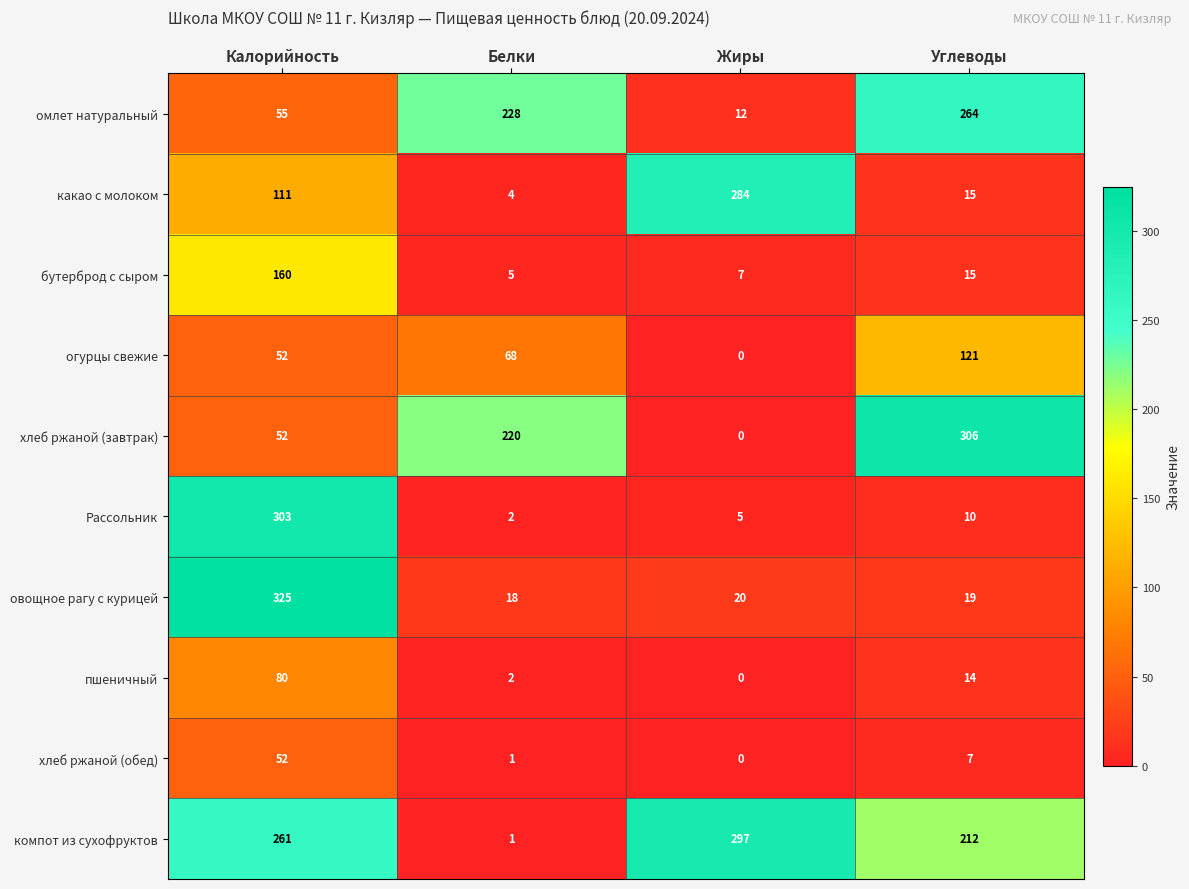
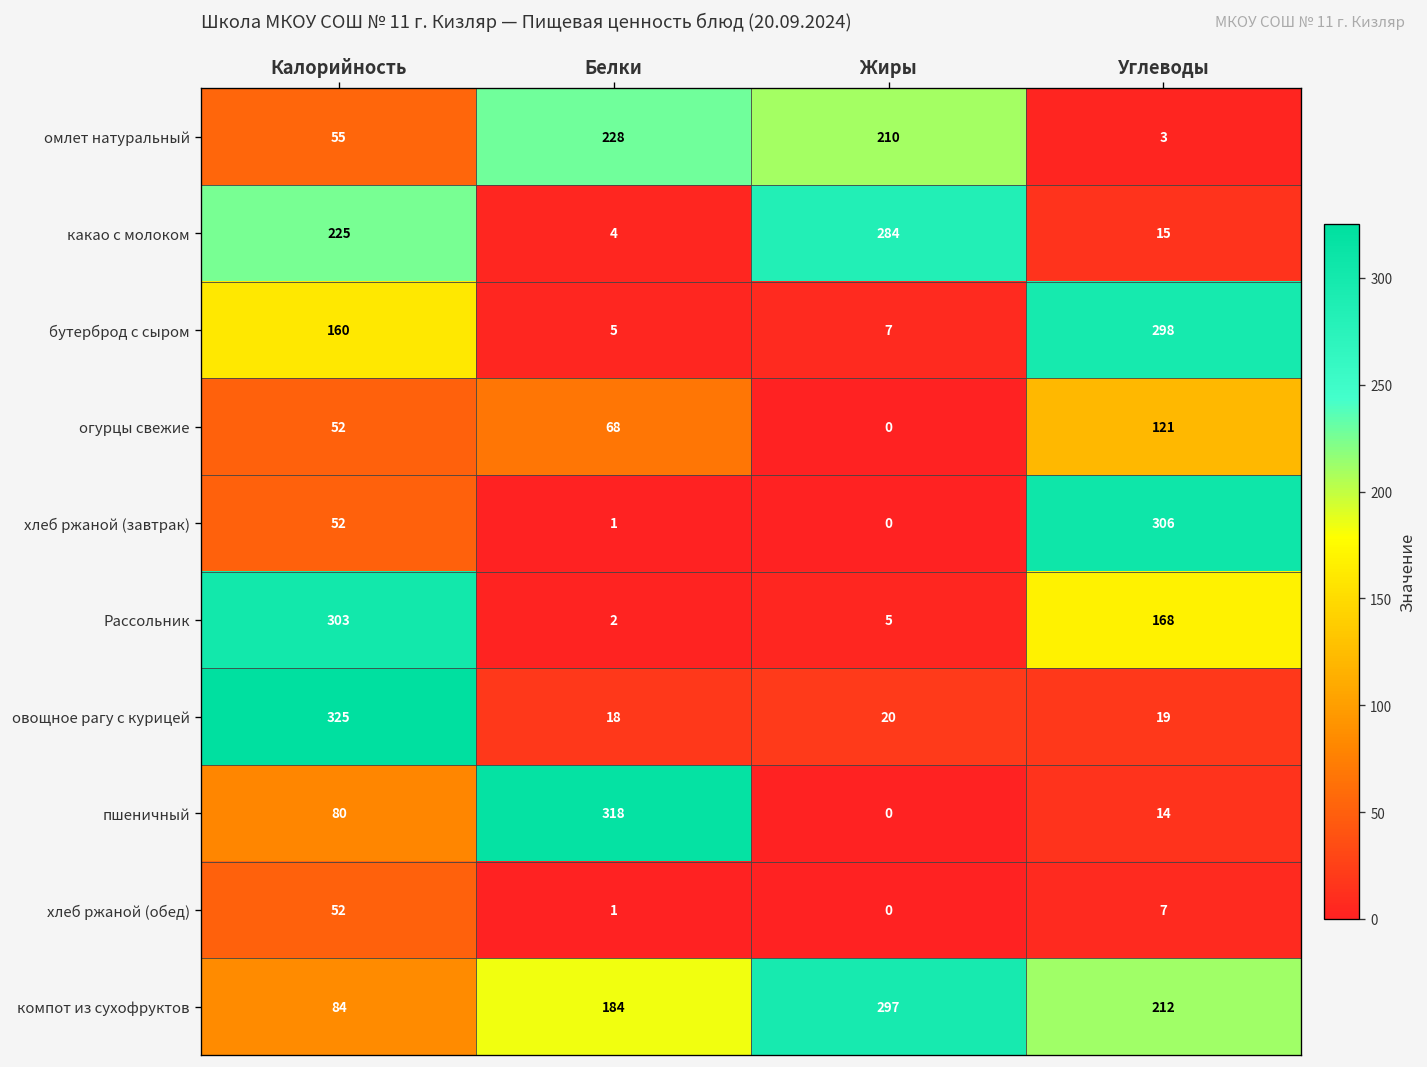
  {
    "омлет натуральный": {
      "Калорийность": 55,
      "Белки": 228,
-     "Жиры": 12,
-     "Углеводы": 264
+     "Жиры": 210,
+     "Углеводы": 3
    },
    "какао с молоком": {
-     "Калорийность": 111,
+     "Калорийность": 225,
      "Белки": 4,
      "Жиры": 284,
      "Углеводы": 15
    },
    "бутерброд с сыром": {
      "Калорийность": 160,
      "Белки": 5,
      "Жиры": 7,
-     "Углеводы": 15
+     "Углеводы": 298
    },
    "огурцы свежие": {
      "Калорийность": 52,
      "Белки": 68,
      "Жиры": 0,
      "Углеводы": 121
    },
    "хлеб ржаной (завтрак)": {
      "Калорийность": 52,
-     "Белки": 220,
+     "Белки": 1,
      "Жиры": 0,
      "Углеводы": 306
    },
    "Рассольник": {
      "Калорийность": 303,
      "Белки": 2,
      "Жиры": 5,
-     "Углеводы": 10
+     "Углеводы": 168
    },
    "овощное рагу с курицей": {
      "Калорийность": 325,
      "Белки": 18,
      "Жиры": 20,
      "Углеводы": 19
    },
    "пшеничный": {
      "Калорийность": 80,
-     "Белки": 2,
+     "Белки": 318,
      "Жиры": 0,
      "Углеводы": 14
    },
    "хлеб ржаной (обед)": {
      "Калорийность": 52,
      "Белки": 1,
      "Жиры": 0,
      "Углеводы": 7
    },
    "компот из сухофруктов": {
-     "Калорийность": 261,
-     "Белки": 1,
+     "Калорийность": 84,
+     "Белки": 184,
      "Жиры": 297,
      "Углеводы": 212
    }
  }
